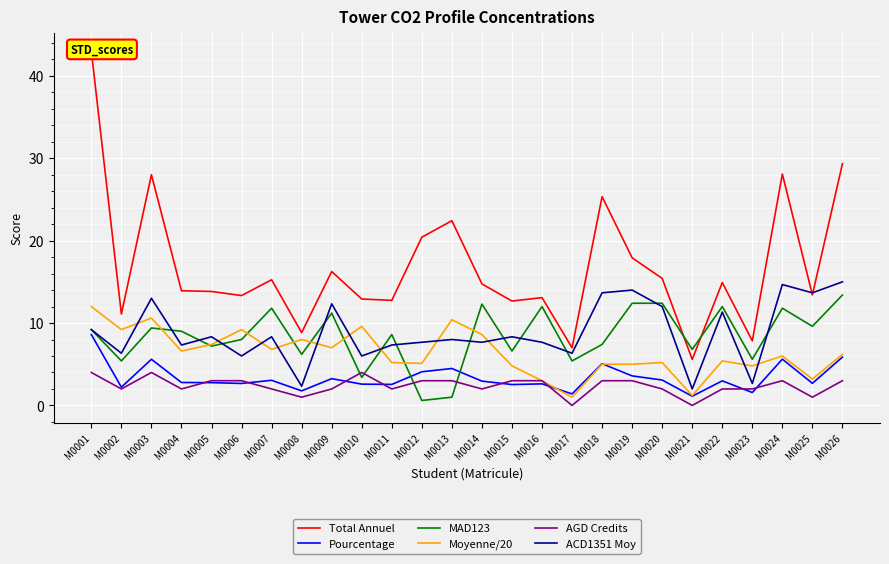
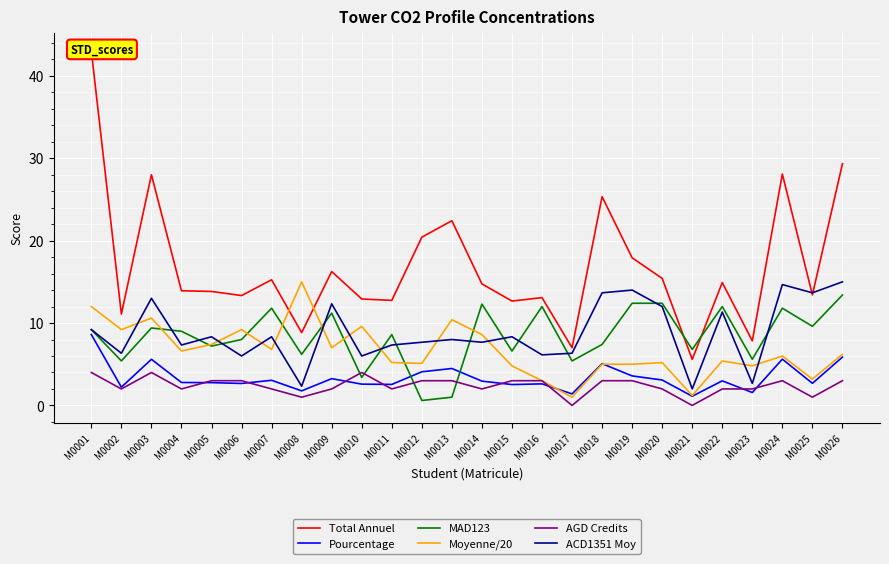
  {
    "Total Annuel": {
      "M0002": 11,
      "M0003": 28,
      "M0004": 14,
      "M0005": 14,
      "M0006": 13,
      "M0007": 15,
      "M0008": 9,
      "M0009": 16,
      "M0010": 13,
      "M0011": 13,
      "M0012": 20,
      "M0013": 22,
      "M0014": 15,
      "M0015": 13,
      "M0016": 13,
      "M0017": 7,
      "M0018": 25,
      "M0019": 18,
      "M0020": 15,
      "M0021": 6,
      "M0022": 15,
      "M0023": 8,
      "M0024": 28,
      "M0026": 29
    },
    "Pourcentage": {
      "M0001": 9,
      "M0003": 6,
      "M0004": 3,
      "M0006": 3,
      "M0007": 3,
      "M0008": 2,
      "M0009": 3,
      "M0010": 3,
      "M0011": 3,
      "M0012": 4,
      "M0013": 4,
      "M0014": 3,
      "M0015": 3,
      "M0016": 3,
      "M0017": 1,
      "M0019": 4,
      "M0020": 3,
      "M0022": 3,
      "M0023": 2,
      "M0024": 6,
      "M0025": 3,
      "M0026": 6
    },
    "MAD123": {
      "M0002": 5,
      "M0003": 9,
      "M0004": 9,
      "M0006": 8,
      "M0007": 12,
      "M0008": 6,
      "M0009": 11,
      "M0010": 3,
      "M0011": 9,
      "M0012": 1,
      "M0013": 1,
      "M0014": 12,
      "M0015": 7,
      "M0016": 12,
      "M0017": 5,
      "M0018": 7,
      "M0019": 12,
      "M0020": 12,
      "M0021": 7,
      "M0022": 12,
      "M0023": 6,
      "M0024": 12,
      "M0025": 10,
      "M0026": 13
    },
    "Moyenne/20": {
      "M0001": 12,
      "M0002": 9,
      "M0003": 11,
      "M0004": 7,
      "M0006": 9,
      "M0007": 7,
-     "M0008": 8,
+     "M0008": 15,
      "M0009": 7,
      "M0010": 10,
      "M0011": 5,
      "M0012": 5,
      "M0013": 10,
      "M0014": 9,
      "M0015": 5,
      "M0017": 1,
      "M0019": 5,
      "M0020": 5,
      "M0022": 5,
      "M0023": 5,
      "M0024": 6,
      "M0025": 3,
      "M0026": 6
    },
    "AGD Credits": {
      "M0001": 4,
      "M0003": 4,
      "M0004": 2,
      "M0006": 3,
      "M0007": 2,
      "M0008": 1,
      "M0009": 2,
      "M0010": 4,
      "M0011": 2,
      "M0012": 3,
      "M0013": 3,
      "M0014": 2,
      "M0015": 3,
      "M0017": 0,
      "M0018": 3,
      "M0019": 3,
      "M0020": 2,
      "M0021": 0,
      "M0022": 2,
      "M0023": 2,
      "M0024": 3,
      "M0025": 1,
      "M0026": 3
    },
    "ACD1351 Moy": {
      "M0002": 6,
      "M0003": 13,
      "M0004": 7,
      "M0005": 8,
      "M0006": 6,
      "M0007": 8,
      "M0008": 2,
      "M0009": 12,
      "M0010": 6,
      "M0011": 7,
      "M0012": 8,
      "M0013": 8,
      "M0014": 8,
      "M0015": 8,
-     "M0016": 8,
+     "M0016": 6,
      "M0017": 6,
      "M0018": 14,
      "M0019": 14,
      "M0020": 12,
      "M0021": 2,
      "M0022": 11,
      "M0023": 3,
      "M0024": 15,
      "M0026": 15
    }
  }
